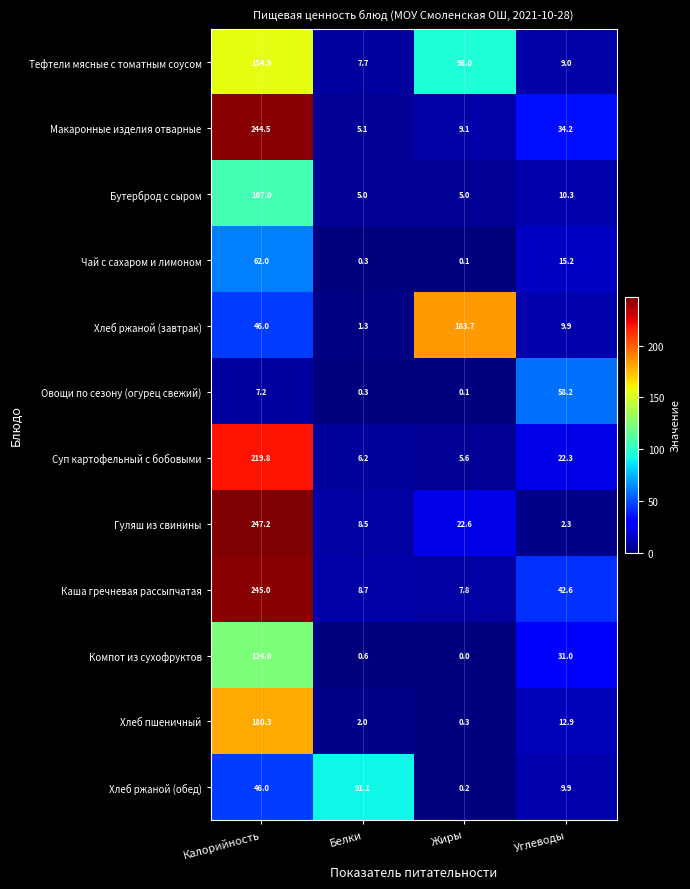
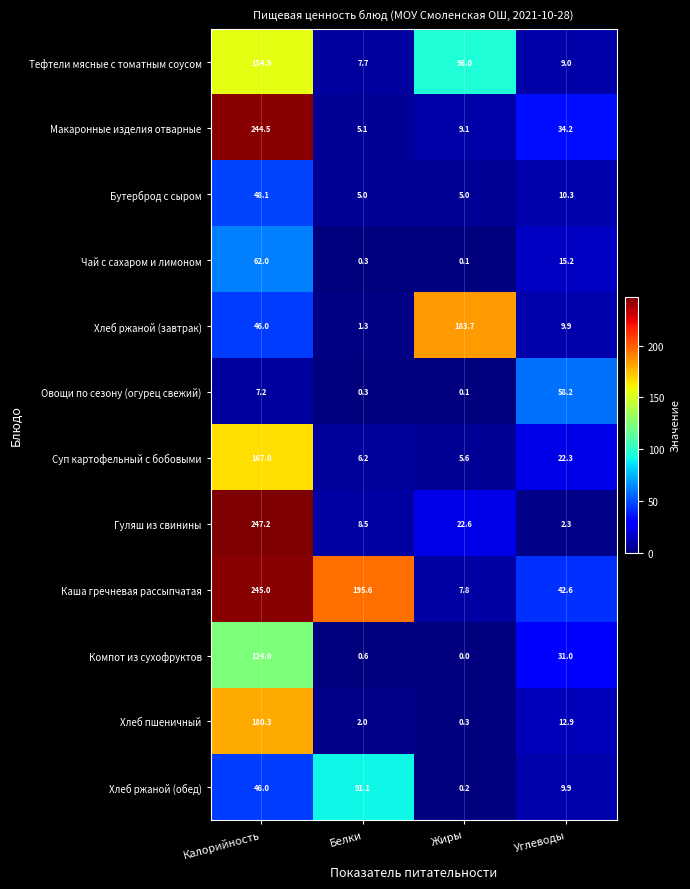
  {
    "Тефтели мясные с томатным соусом": {
      "Калорийность": 154.9,
      "Белки": 7.7,
      "Жиры": 96.0,
      "Углеводы": 9.0
    },
    "Макаронные изделия отварные": {
      "Калорийность": 244.5,
      "Белки": 5.1,
      "Жиры": 9.1,
      "Углеводы": 34.2
    },
    "Бутерброд с сыром": {
-     "Калорийность": 107.0,
+     "Калорийность": 48.1,
      "Белки": 5.0,
      "Жиры": 5.0,
      "Углеводы": 10.3
    },
    "Чай с сахаром и лимоном": {
      "Калорийность": 62.0,
      "Белки": 0.3,
      "Жиры": 0.1,
      "Углеводы": 15.2
    },
    "Хлеб ржаной (завтрак)": {
      "Калорийность": 46.0,
      "Белки": 1.3,
      "Жиры": 183.7,
      "Углеводы": 9.9
    },
    "Овощи по сезону (огурец свежий)": {
      "Калорийность": 7.2,
      "Белки": 0.3,
      "Жиры": 0.1,
      "Углеводы": 58.2
    },
    "Суп картофельный с бобовыми": {
-     "Калорийность": 219.8,
+     "Калорийность": 167.0,
      "Белки": 6.2,
      "Жиры": 5.6,
      "Углеводы": 22.3
    },
    "Гуляш из свинины": {
      "Калорийность": 247.2,
      "Белки": 8.5,
      "Жиры": 22.6,
      "Углеводы": 2.3
    },
    "Каша гречневая рассыпчатая": {
      "Калорийность": 245.0,
-     "Белки": 8.7,
+     "Белки": 195.6,
      "Жиры": 7.8,
      "Углеводы": 42.6
    },
    "Компот из сухофруктов": {
      "Калорийность": 124.0,
      "Белки": 0.6,
      "Жиры": 0.0,
      "Углеводы": 31.0
    },
    "Хлеб пшеничный": {
      "Калорийность": 180.3,
      "Белки": 2.0,
      "Жиры": 0.3,
      "Углеводы": 12.9
    },
    "Хлеб ржаной (обед)": {
      "Калорийность": 46.0,
      "Белки": 91.1,
      "Жиры": 0.2,
      "Углеводы": 9.9
    }
  }
